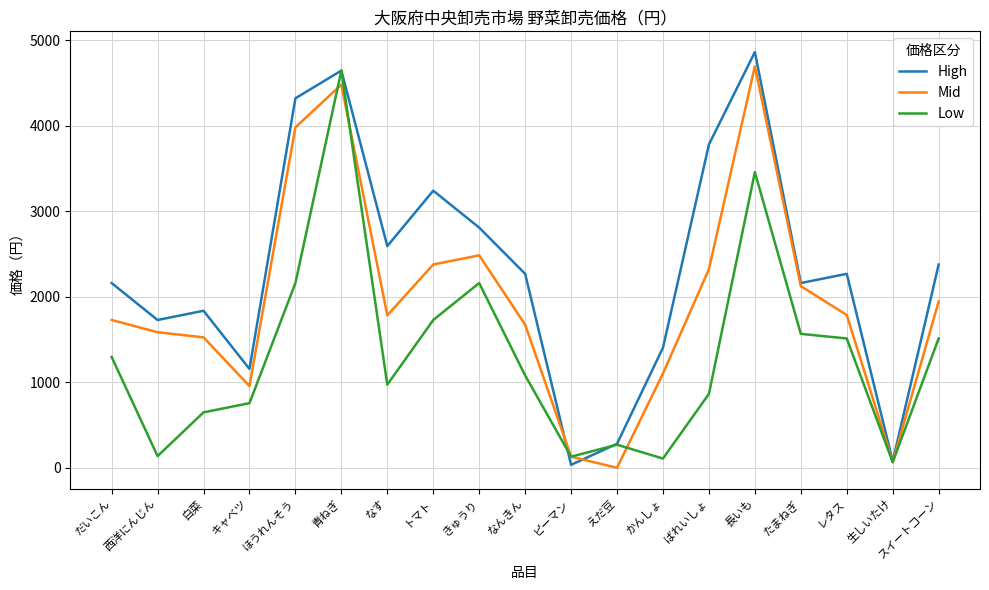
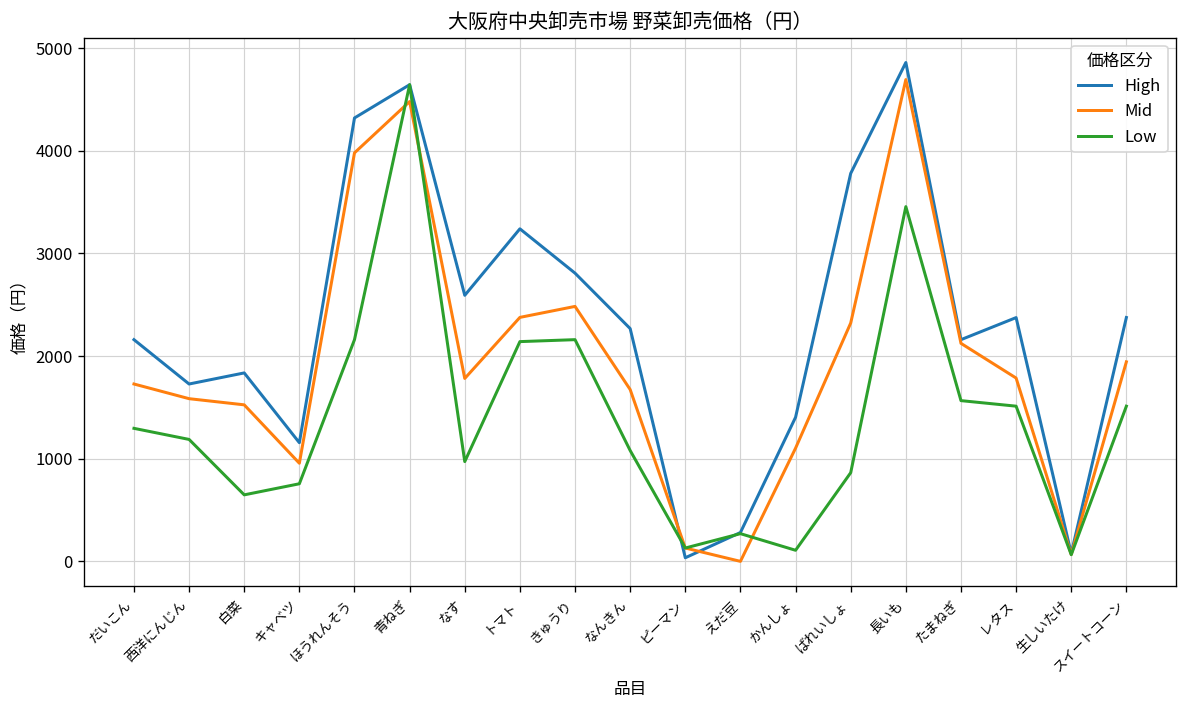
  {
    "High": {
      "だいこん": 2200,
      "西洋にんじん": 1700,
      "白菜": 1800,
      "キャベツ": 1200,
      "ほうれんそう": 4300,
      "なす": 2600,
      "トマト": 3200,
      "きゅうり": 2800,
      "なんきん": 2300,
      "ピーマン": 0,
      "かんしょ": 1400,
      "ばれいしょ": 3800,
      "長いも": 4900,
      "たまねぎ": 2200,
-     "レタス": 2300,
+     "レタス": 2400,
      "スイートコーン": 2400
    },
    "Mid": {
      "だいこん": 1700,
      "西洋にんじん": 1600,
      "白菜": 1500,
      "キャベツ": 1000,
      "ほうれんそう": 4000,
      "青ねぎ": 4500,
      "なす": 1800,
      "トマト": 2400,
      "きゅうり": 2500,
      "なんきん": 1700,
      "えだ豆": 0,
      "かんしょ": 1100,
      "ばれいしょ": 2300,
      "長いも": 4700,
      "たまねぎ": 2100,
      "レタス": 1800,
      "スイートコーン": 1900
    },
    "Low": {
      "だいこん": 1300,
-     "西洋にんじん": 100,
+     "西洋にんじん": 1200,
      "白菜": 600,
      "キャベツ": 800,
      "ほうれんそう": 2200,
      "なす": 1000,
-     "トマト": 1700,
+     "トマト": 2100,
      "きゅうり": 2200,
      "なんきん": 1100,
      "かんしょ": 100,
      "ばれいしょ": 900,
      "長いも": 3500,
      "たまねぎ": 1600,
      "レタス": 1500,
      "スイートコーン": 1500
    }
  }
